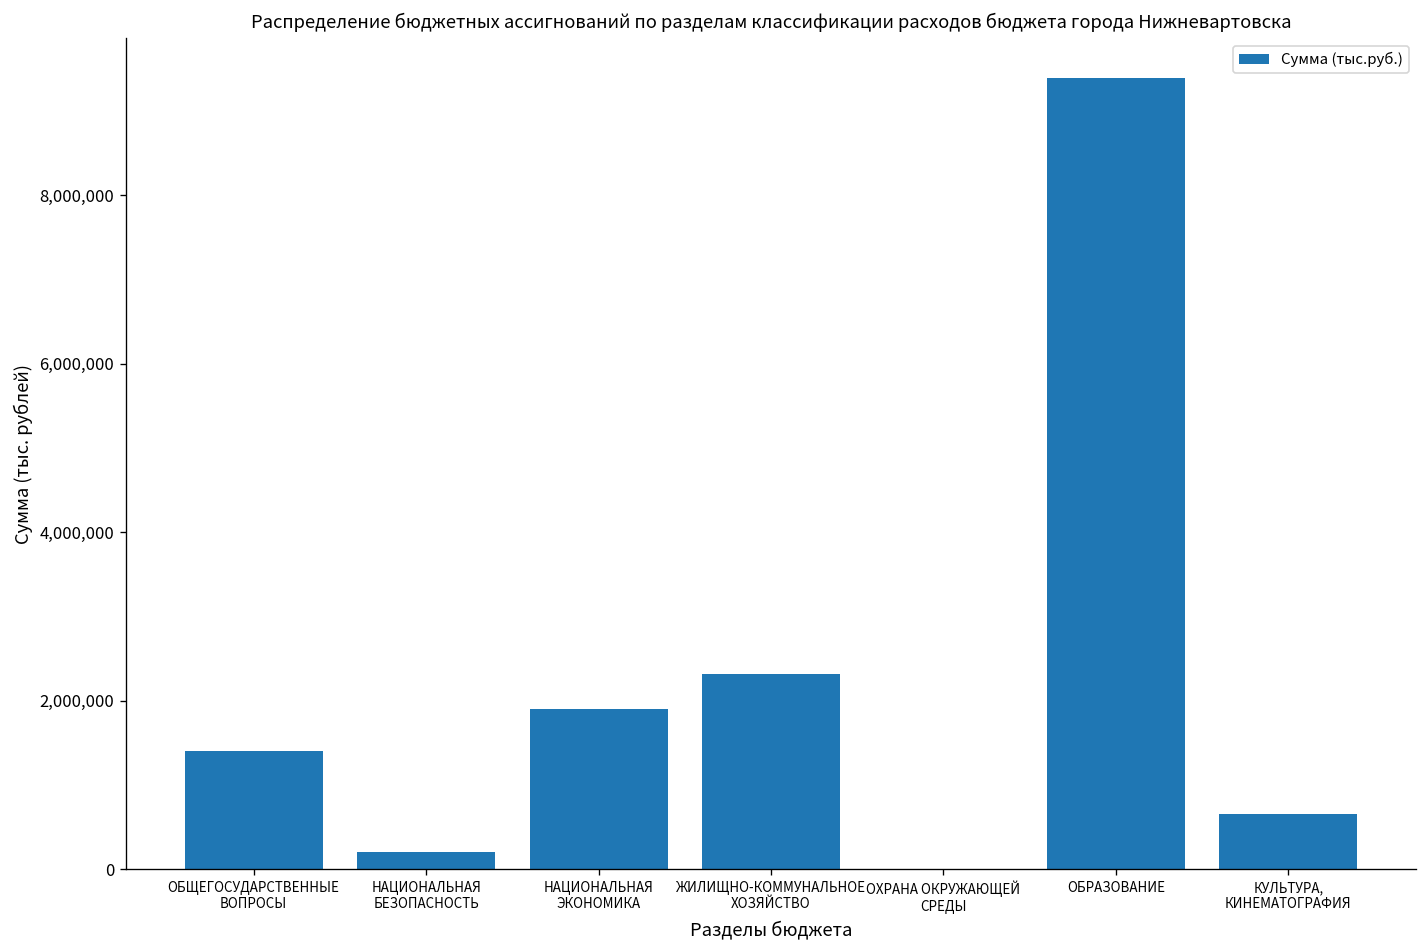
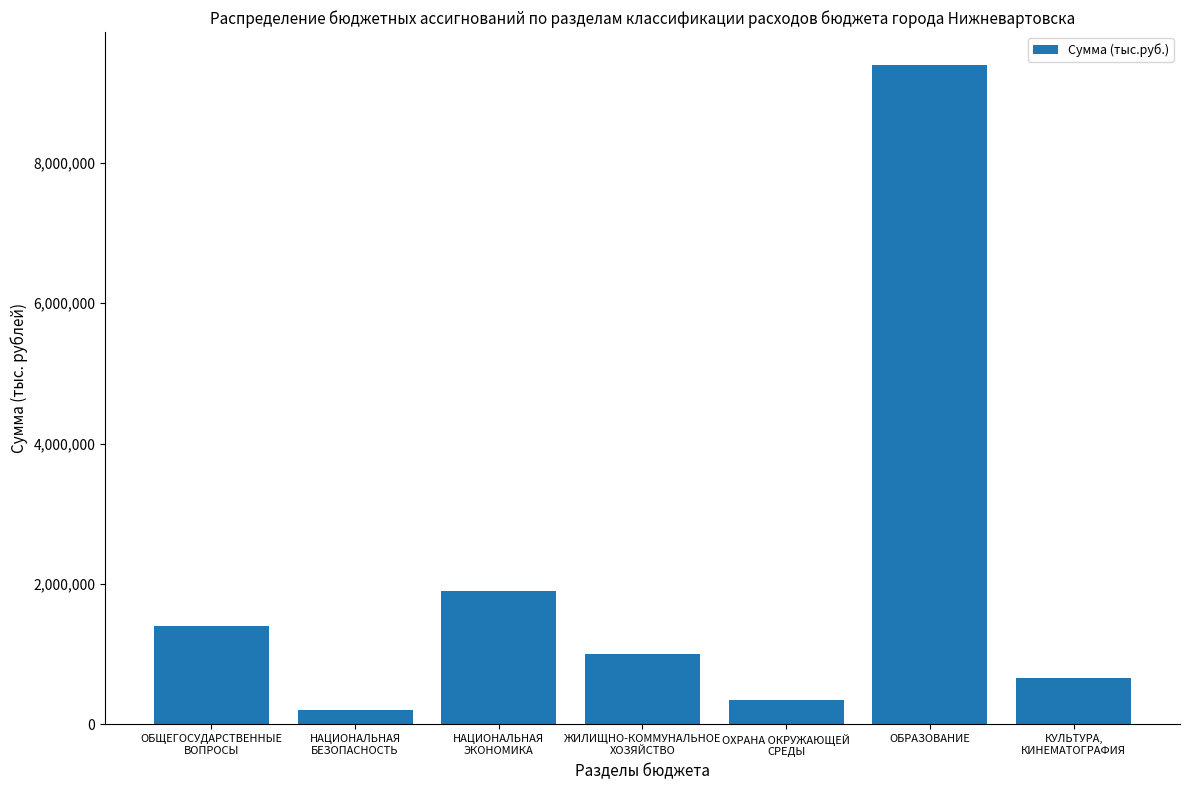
  {
    "ОБЩЕГОСУДАРСТВЕННЫЕ ВОПРОСЫ": "1,400,000",
    "НАЦИОНАЛЬНАЯ БЕЗОПАСНОСТЬ": "200,000",
    "НАЦИОНАЛЬНАЯ ЭКОНОМИКА": "1,900,000",
-   "ЖИЛИЩНО-КОММУНАЛЬНОЕ ХОЗЯЙСТВО": "2,300,000",
-   "ОХРАНА ОКРУЖАЮЩЕЙ СРЕДЫ": "0",
+   "ЖИЛИЩНО-КОММУНАЛЬНОЕ ХОЗЯЙСТВО": "1,000,000",
+   "ОХРАНА ОКРУЖАЮЩЕЙ СРЕДЫ": "300,000",
    "ОБРАЗОВАНИЕ": "9,400,000",
    "КУЛЬТУРА, КИНЕМАТОГРАФИЯ": "700,000"
  }
